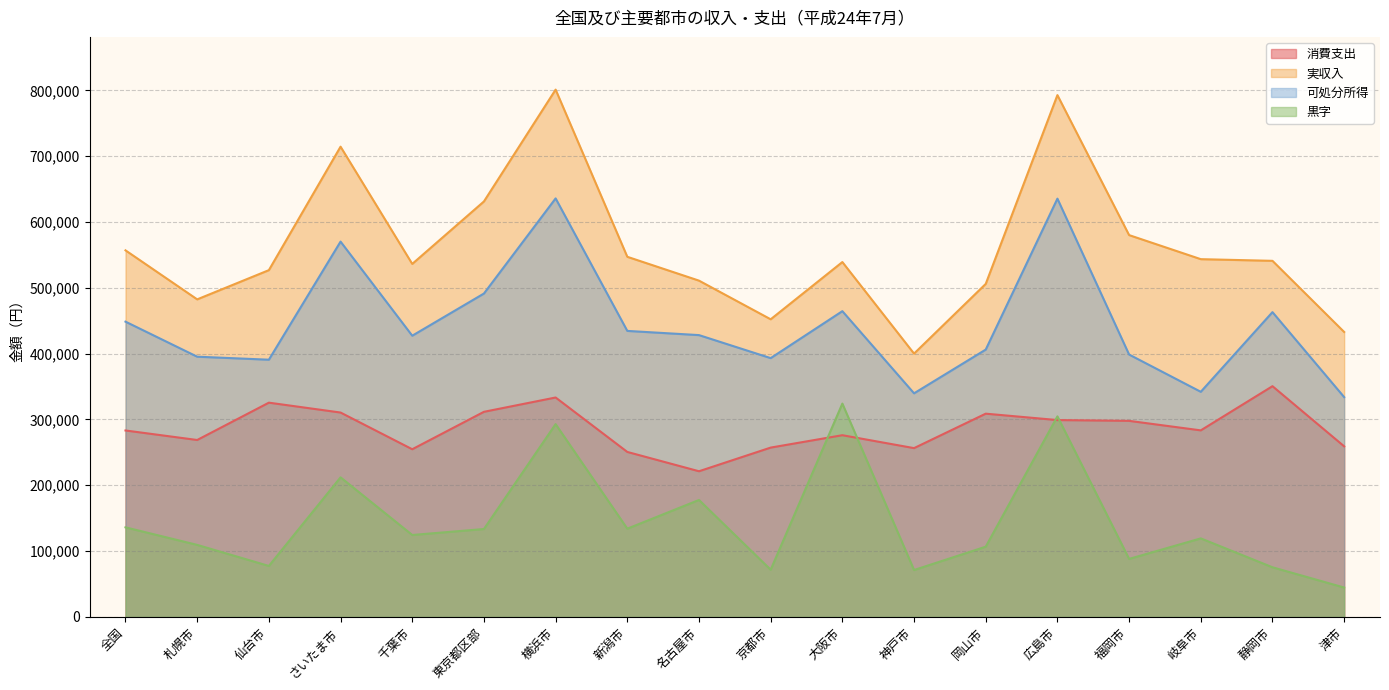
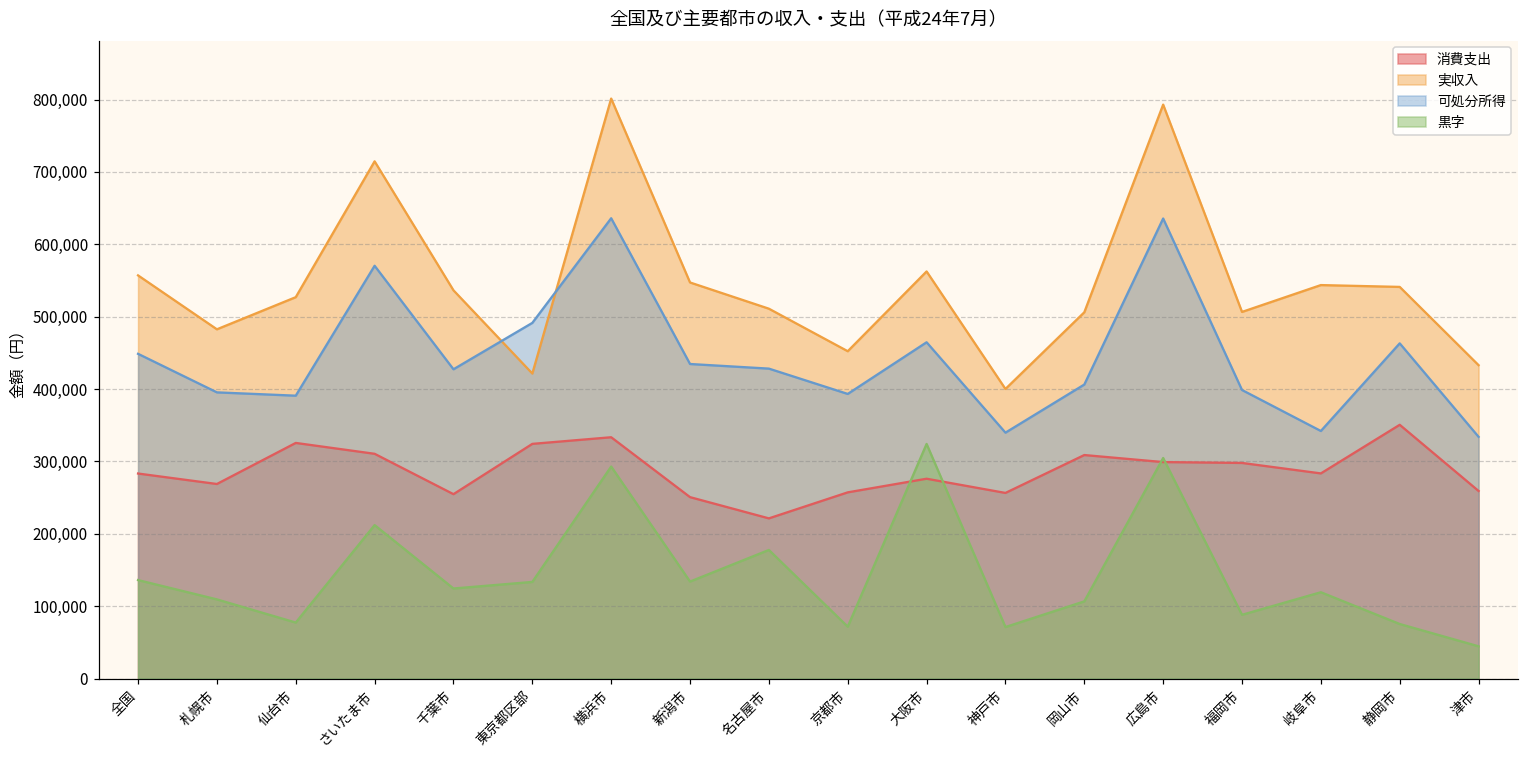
  {
    "消費支出": {
      "全国": "280,000",
      "札幌市": "270,000",
      "仙台市": "330,000",
      "さいたま市": "310,000",
      "千葉市": "250,000",
-     "東京都区部": "310,000",
+     "東京都区部": "320,000",
      "横浜市": "330,000",
      "新潟市": "250,000",
      "名古屋市": "220,000",
      "京都市": "260,000",
      "大阪市": "280,000",
      "神戸市": "260,000",
      "岡山市": "310,000",
      "広島市": "300,000",
      "福岡市": "300,000",
      "岐阜市": "280,000",
      "静岡市": "350,000",
      "津市": "260,000"
    },
    "実収入": {
      "全国": "560,000",
      "札幌市": "480,000",
      "仙台市": "530,000",
      "さいたま市": "710,000",
      "千葉市": "540,000",
-     "東京都区部": "630,000",
+     "東京都区部": "420,000",
      "横浜市": "800,000",
      "新潟市": "550,000",
      "名古屋市": "510,000",
      "京都市": "450,000",
-     "大阪市": "540,000",
+     "大阪市": "560,000",
      "神戸市": "400,000",
      "岡山市": "510,000",
      "広島市": "790,000",
-     "福岡市": "580,000",
+     "福岡市": "510,000",
      "岐阜市": "540,000",
      "静岡市": "540,000",
      "津市": "430,000"
    },
    "可処分所得": {
      "全国": "450,000",
      "札幌市": "400,000",
      "仙台市": "390,000",
      "さいたま市": "570,000",
      "千葉市": "430,000",
      "東京都区部": "490,000",
      "横浜市": "640,000",
      "新潟市": "430,000",
      "名古屋市": "430,000",
      "京都市": "390,000",
      "大阪市": "460,000",
      "神戸市": "340,000",
      "岡山市": "410,000",
      "広島市": "640,000",
      "福岡市": "400,000",
      "岐阜市": "340,000",
      "静岡市": "460,000",
      "津市": "330,000"
    },
    "黒字": {
      "全国": "140,000",
      "札幌市": "110,000",
      "仙台市": "80,000",
      "さいたま市": "210,000",
      "千葉市": "120,000",
      "東京都区部": "130,000",
      "横浜市": "290,000",
      "新潟市": "130,000",
      "名古屋市": "180,000",
      "京都市": "70,000",
      "大阪市": "320,000",
      "神戸市": "70,000",
      "岡山市": "110,000",
      "広島市": "300,000",
      "福岡市": "90,000",
      "岐阜市": "120,000",
      "静岡市": "80,000",
      "津市": "40,000"
    }
  }
